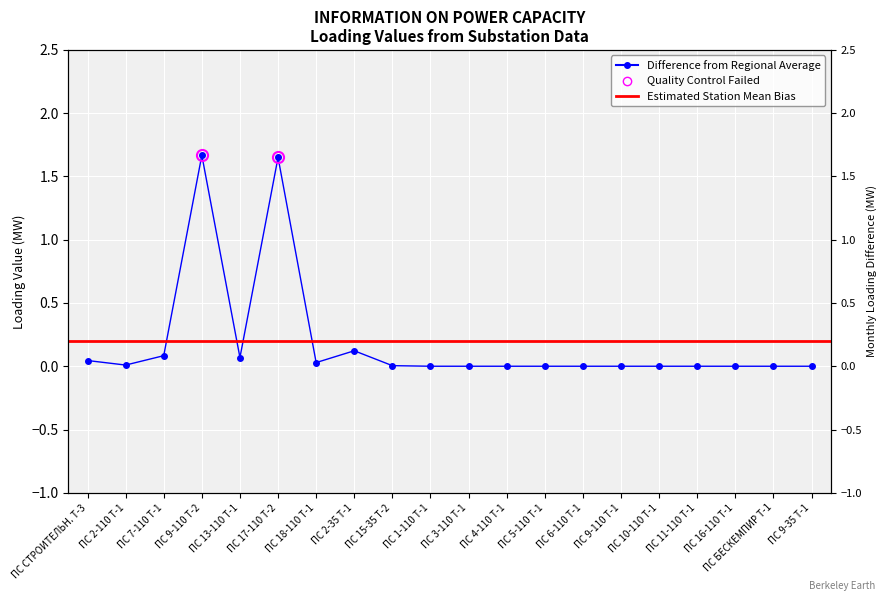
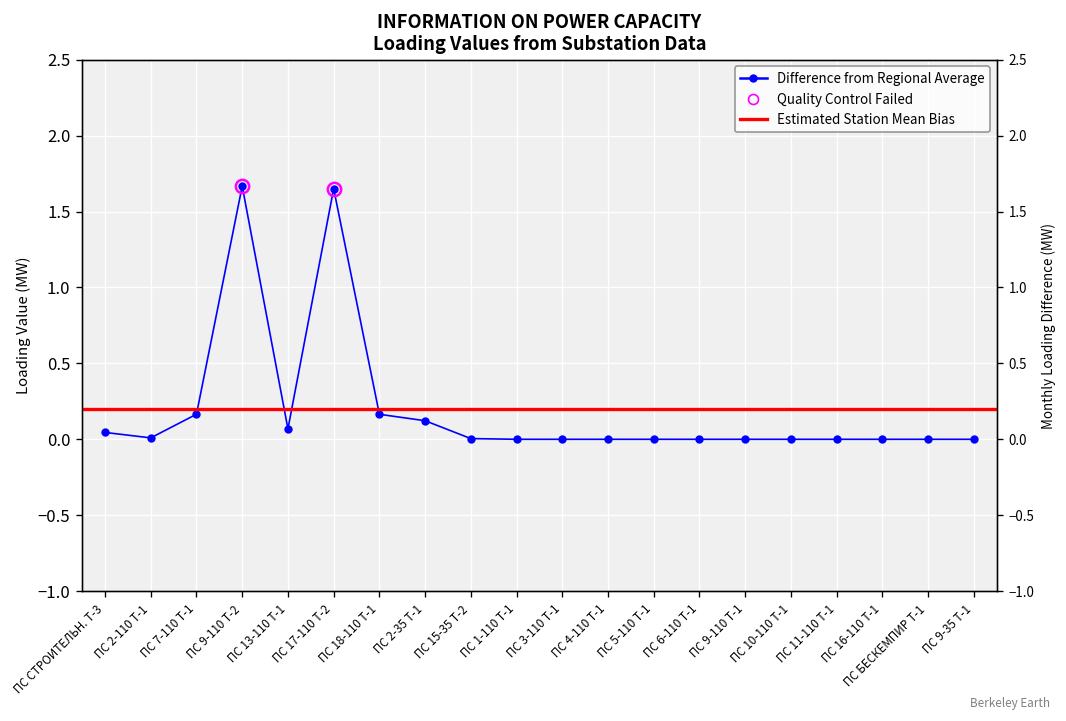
  {
    "Difference from Regional Average": {
      "ПС СТРОИТЕЛЬН. Т-3": 0.05,
      "ПС 2-110 Т-1": 0.01,
-     "ПС 7-110 Т-1": 0.08,
+     "ПС 7-110 Т-1": 0.16,
      "ПС 13-110 Т-1": 0.07,
-     "ПС 18-110 Т-1": 0.03,
+     "ПС 18-110 Т-1": 0.16,
      "ПС 2-35 Т-1": 0.12,
      "ПС 15-35 Т-2": 0.00,
      "ПС 1-110 Т-1": 0.00,
      "ПС 3-110 Т-1": 0.00,
      "ПС 4-110 Т-1": 0.00,
      "ПС 5-110 Т-1": 0.00,
      "ПС 6-110 Т-1": 0.00,
      "ПС 9-110 Т-1": 0.00,
      "ПС 10-110 Т-1": 0.00,
      "ПС 11-110 Т-1": 0.00,
      "ПС 16-110 Т-1": 0.00,
      "ПС БЕСКЕМПИР Т-1": 0.00,
      "ПС 9-35 Т-1": 0.00
    }
  }
